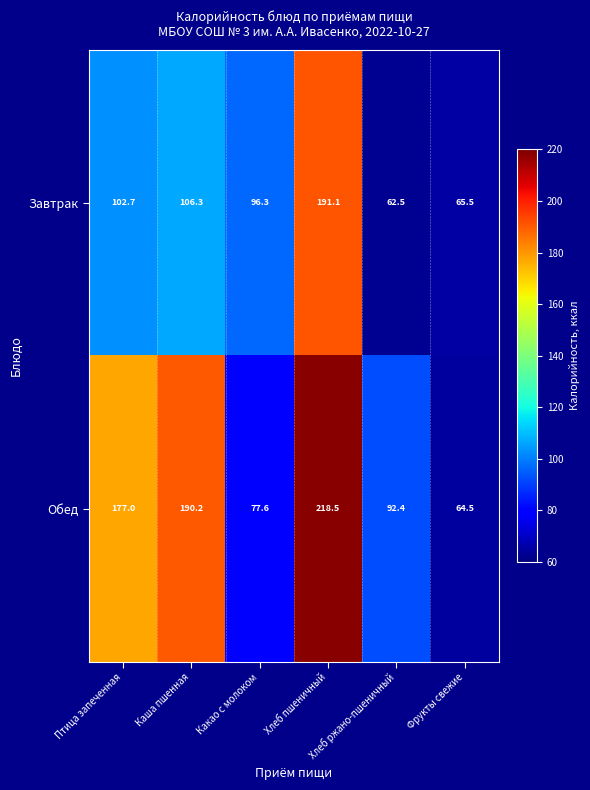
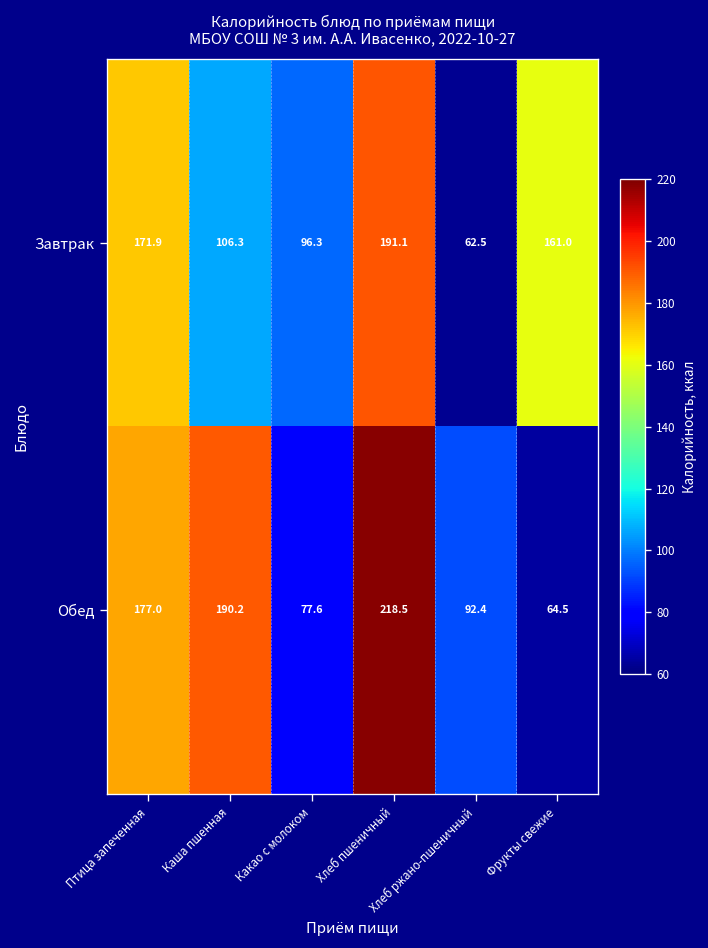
  {
    "Завтрак": {
-     "Птица запеченная": 102.7,
+     "Птица запеченная": 171.9,
      "Каша пшенная": 106.3,
      "Какао с молоком": 96.3,
      "Хлеб пшеничный": 191.1,
      "Хлеб ржано-пшеничный": 62.5,
-     "Фрукты свежие": 65.5
+     "Фрукты свежие": 161.0
    },
    "Обед": {
      "Птица запеченная": 177.0,
      "Каша пшенная": 190.2,
      "Какао с молоком": 77.6,
      "Хлеб пшеничный": 218.5,
      "Хлеб ржано-пшеничный": 92.4,
      "Фрукты свежие": 64.5
    }
  }
